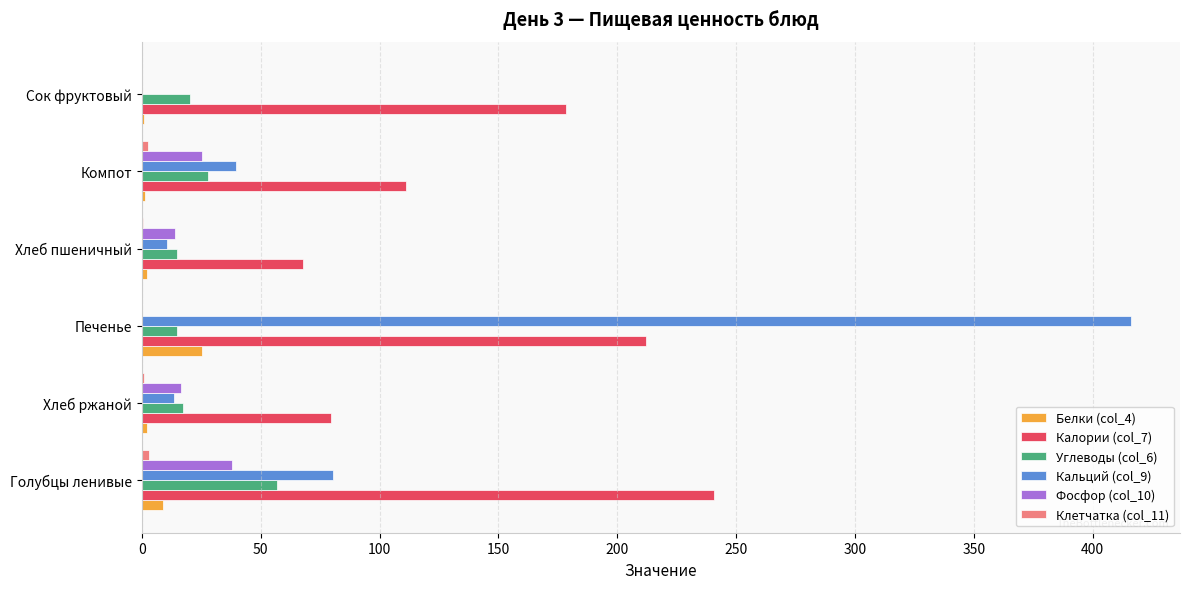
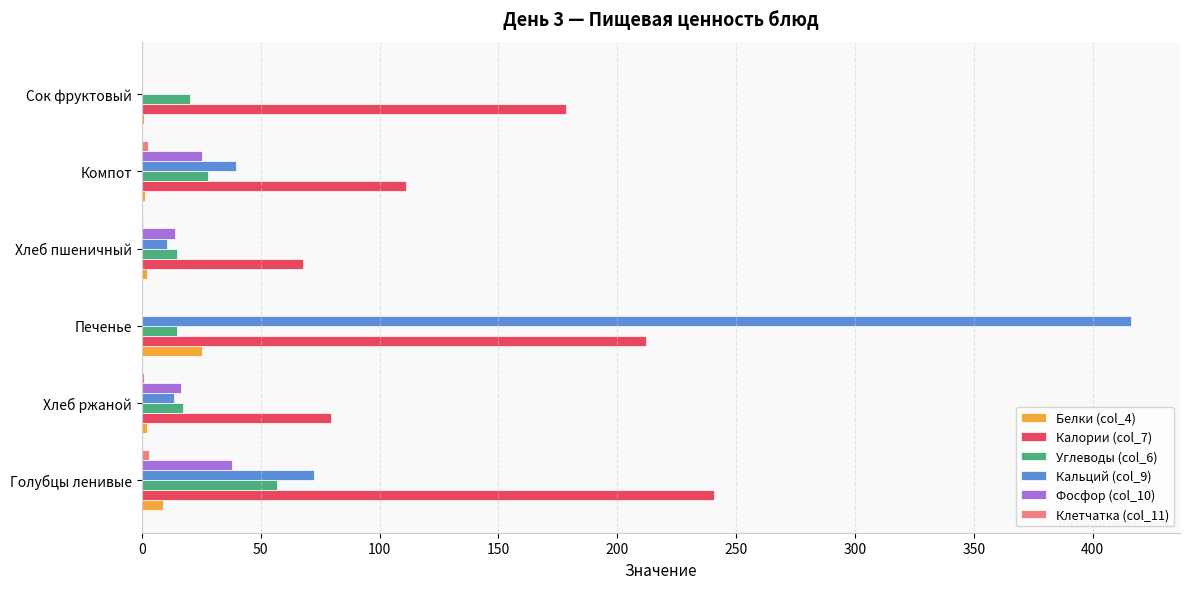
  {
    "Белки (col_4)": {
      "Компот": 1,
      "Хлеб пшеничный": 2,
      "Печенье": 25,
      "Хлеб ржаной": 2,
      "Голубцы ленивые": 9
    },
    "Калории (col_7)": {
      "Сок фруктовый": 179,
      "Компот": 111,
      "Хлеб пшеничный": 68,
      "Печенье": 212,
      "Хлеб ржаной": 80,
      "Голубцы ленивые": 241
    },
    "Углеводы (col_6)": {
      "Сок фруктовый": 20,
      "Компот": 28,
      "Хлеб пшеничный": 15,
      "Печенье": 15,
      "Хлеб ржаной": 17,
      "Голубцы ленивые": 57
    },
    "Кальций (col_9)": {
      "Сок фруктовый": 0,
      "Компот": 39,
      "Хлеб пшеничный": 10,
      "Печенье": 416,
      "Хлеб ржаной": 14,
-     "Голубцы ленивые": 80
+     "Голубцы ленивые": 72
    },
    "Фосфор (col_10)": {
      "Сок фруктовый": 0,
      "Компот": 25,
      "Хлеб пшеничный": 14,
      "Печенье": 0,
      "Хлеб ржаной": 16,
      "Голубцы ленивые": 38
    },
    "Клетчатка (col_11)": {
      "Сок фруктовый": 0,
      "Компот": 3,
      "Печенье": 0,
      "Голубцы ленивые": 3
    }
  }
